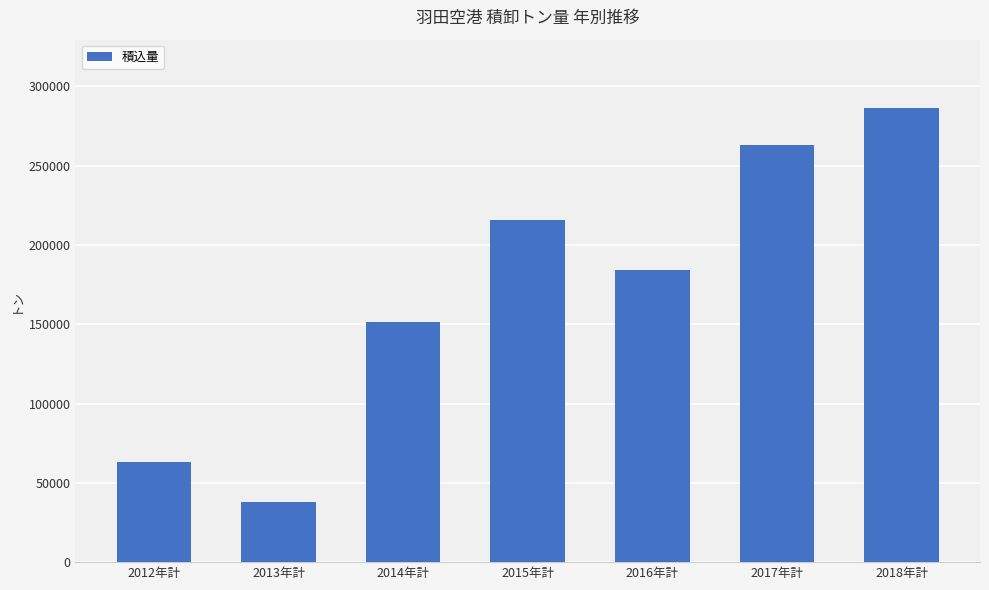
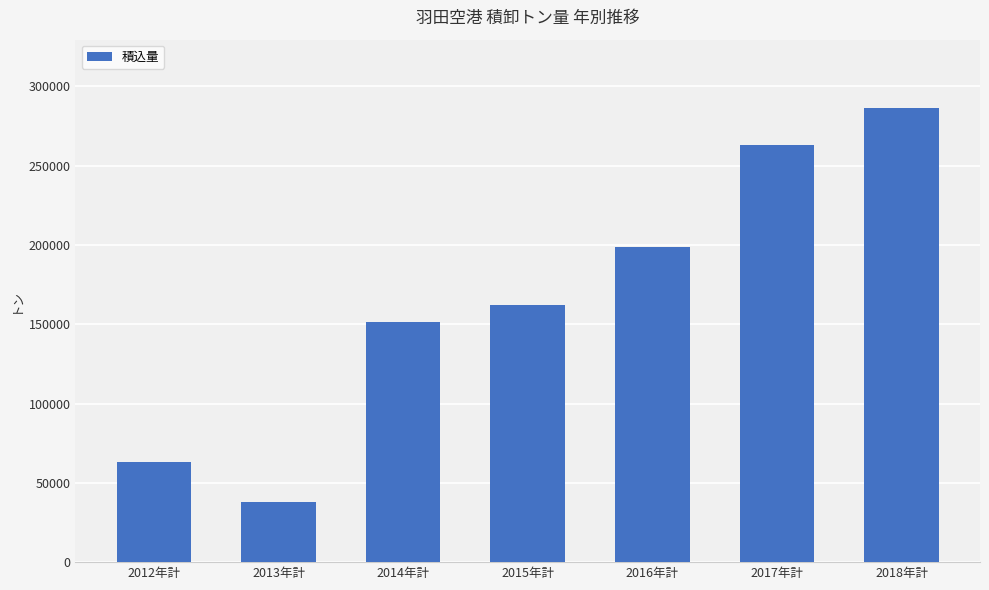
  {
    "2012年計": 63000,
    "2013年計": 38000,
    "2014年計": 151000,
-   "2015年計": 216000,
-   "2016年計": 184000,
+   "2015年計": 162000,
+   "2016年計": 199000,
    "2017年計": 263000,
    "2018年計": 287000
  }
